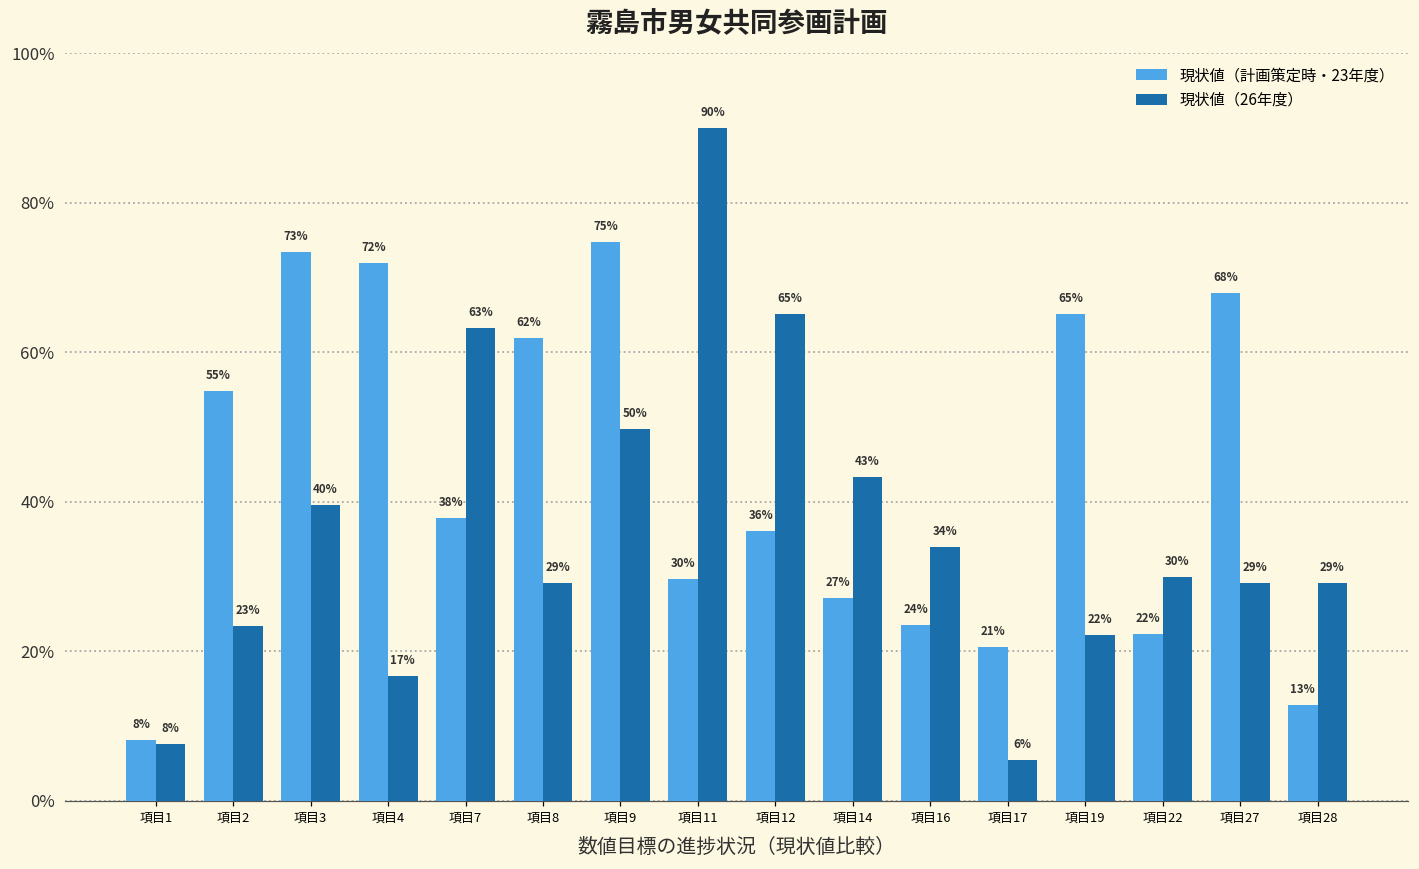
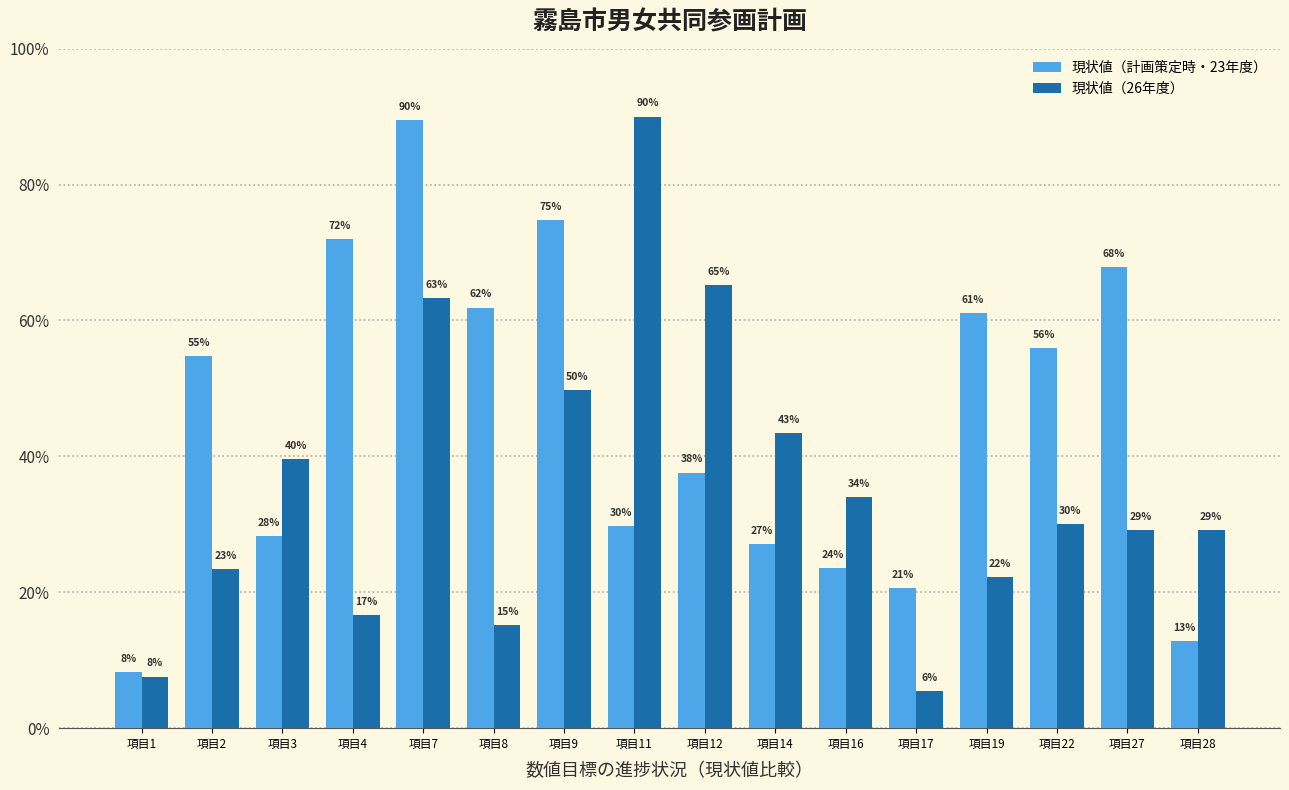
  {
    "現状値（計画策定時・23年度）": {
      "項目1": "8%",
      "項目2": "55%",
-     "項目3": "73%",
+     "項目3": "28%",
      "項目4": "72%",
-     "項目7": "38%",
+     "項目7": "90%",
      "項目8": "62%",
      "項目9": "75%",
      "項目11": "30%",
-     "項目12": "36%",
+     "項目12": "38%",
      "項目14": "27%",
      "項目16": "24%",
      "項目17": "21%",
-     "項目19": "65%",
-     "項目22": "22%",
+     "項目19": "61%",
+     "項目22": "56%",
      "項目27": "68%",
      "項目28": "13%"
    },
    "現状値（26年度）": {
      "項目1": "8%",
      "項目2": "23%",
      "項目3": "40%",
      "項目4": "17%",
      "項目7": "63%",
-     "項目8": "29%",
+     "項目8": "15%",
      "項目9": "50%",
      "項目11": "90%",
      "項目12": "65%",
      "項目14": "43%",
      "項目16": "34%",
      "項目17": "6%",
      "項目19": "22%",
      "項目22": "30%",
      "項目27": "29%",
      "項目28": "29%"
    }
  }
